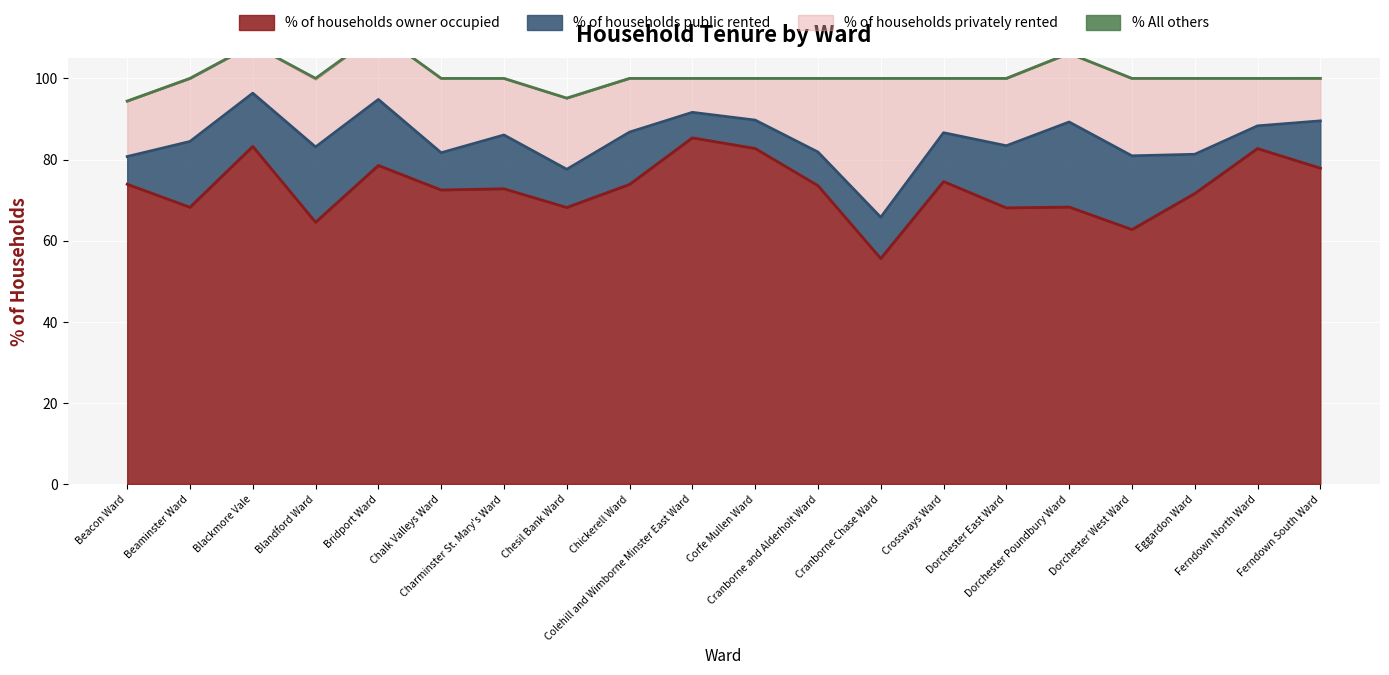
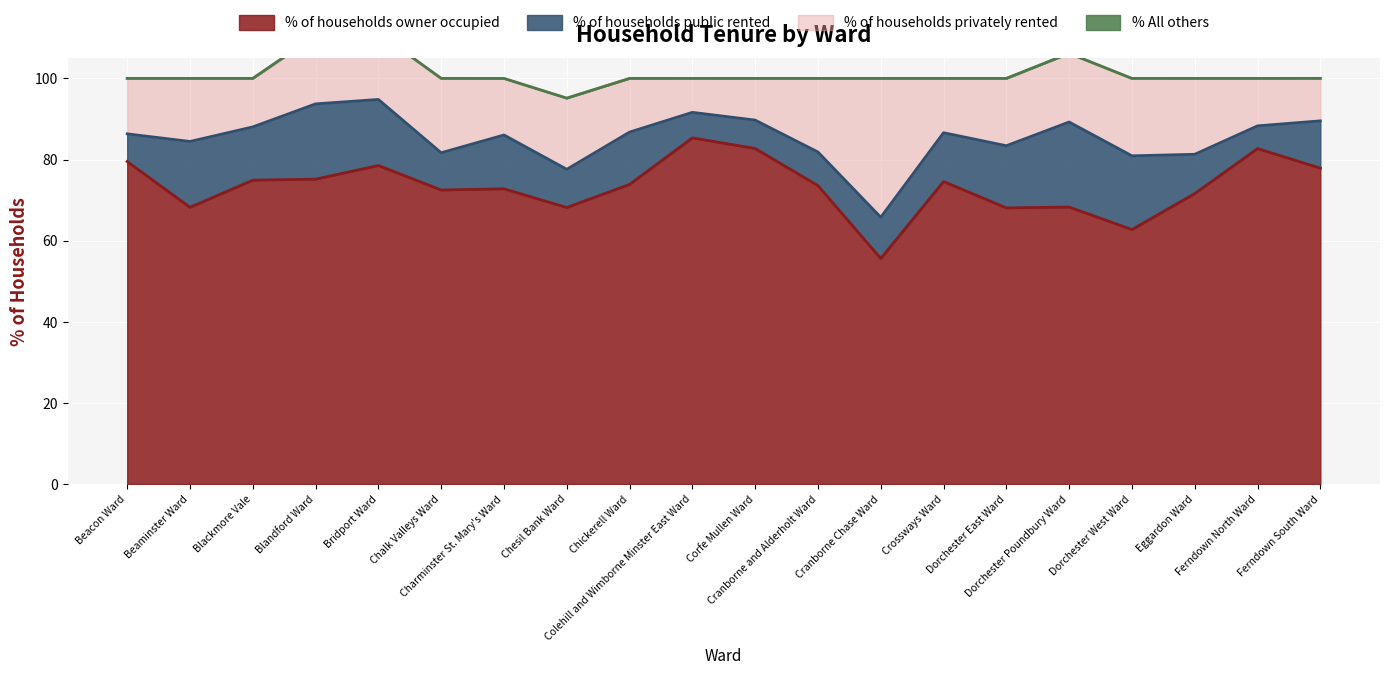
  {
    "% of households owner occupied": {
-     "Beacon Ward": 74,
+     "Beacon Ward": 80,
      "Beaminster Ward": 68,
-     "Blackmore Vale": 83,
-     "Blandford Ward": 65,
+     "Blackmore Vale": 75,
+     "Blandford Ward": 75,
      "Bridport Ward": 79,
      "Chalk Valleys Ward": 72,
      "Charminster St. Mary's Ward": 73,
      "Chesil Bank Ward": 68,
      "Chickerell Ward": 74,
      "Colehill and Wimborne Minster East Ward": 85,
      "Corfe Mullen Ward": 83,
      "Cranborne and Alderholt Ward": 74,
      "Cranborne Chase Ward": 56,
      "Crossways Ward": 75,
      "Dorchester East Ward": 68,
      "Dorchester Poundbury Ward": 68,
      "Dorchester West Ward": 63,
      "Eggardon Ward": 72,
      "Ferndown North Ward": 83,
      "Ferndown South Ward": 78
    },
    "% of households public rented": {
      "Beacon Ward": 7,
      "Beaminster Ward": 16,
      "Blackmore Vale": 13,
      "Blandford Ward": 19,
      "Bridport Ward": 16,
      "Chalk Valleys Ward": 9,
      "Charminster St. Mary's Ward": 13,
      "Chesil Bank Ward": 9,
      "Chickerell Ward": 13,
      "Colehill and Wimborne Minster East Ward": 6,
      "Corfe Mullen Ward": 7,
      "Cranborne and Alderholt Ward": 8,
      "Cranborne Chase Ward": 10,
      "Crossways Ward": 12,
      "Dorchester East Ward": 15,
      "Dorchester Poundbury Ward": 21,
      "Dorchester West Ward": 18,
      "Eggardon Ward": 10,
      "Ferndown North Ward": 6,
      "Ferndown South Ward": 12
    },
    "% All others": {
      "Colehill and Wimborne Minster East Ward": 8,
      "Dorchester West Ward": 19
    }
  }
